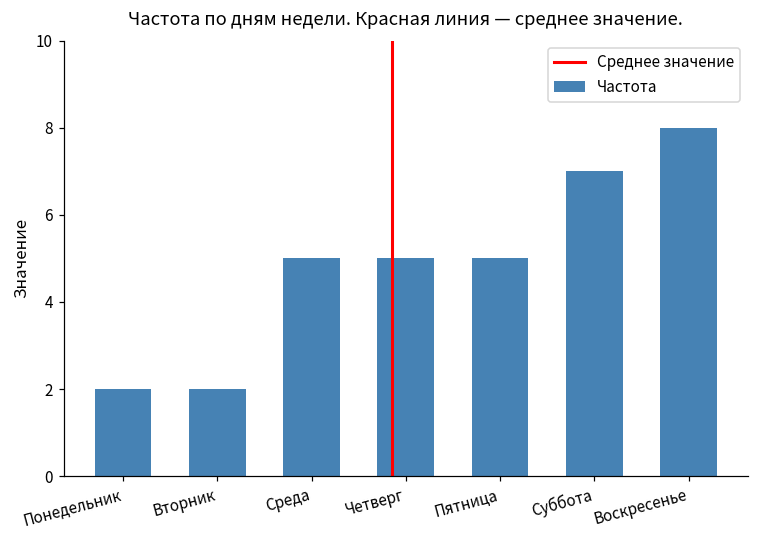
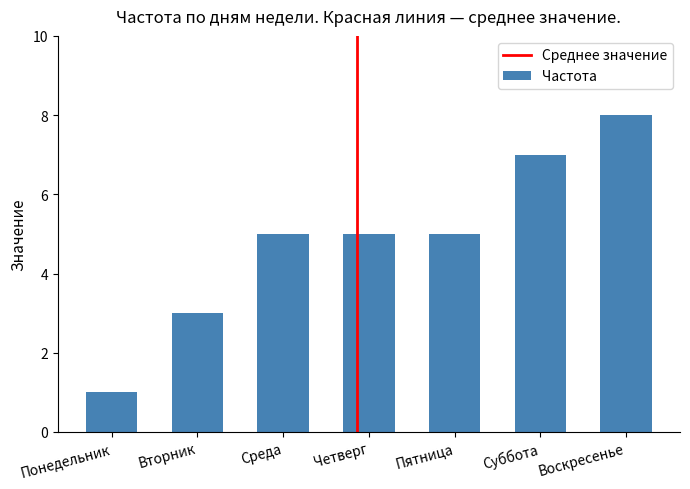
  {
-   "Понедельник": 2,
-   "Вторник": 2,
+   "Понедельник": 1,
+   "Вторник": 3,
    "Среда": 5,
    "Четверг": 5,
    "Пятница": 5,
    "Суббота": 7,
    "Воскресенье": 8
  }
